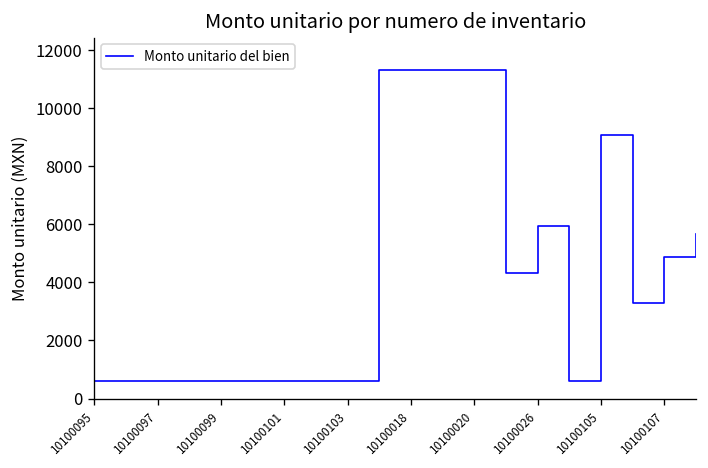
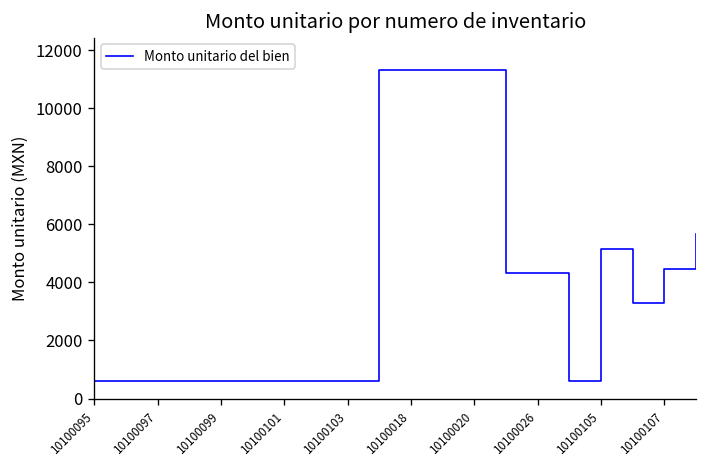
  {
    "10100095": 600,
    "10100097": 600,
    "10100099": 600,
    "10100101": 600,
    "10100103": 600,
    "10100018": 11300,
    "10100020": 11300,
-   "10100026": 5900,
-   "10100105": 9100,
-   "10100107": 4900
+   "10100026": 4300,
+   "10100105": 5100,
+   "10100107": 4500
  }
